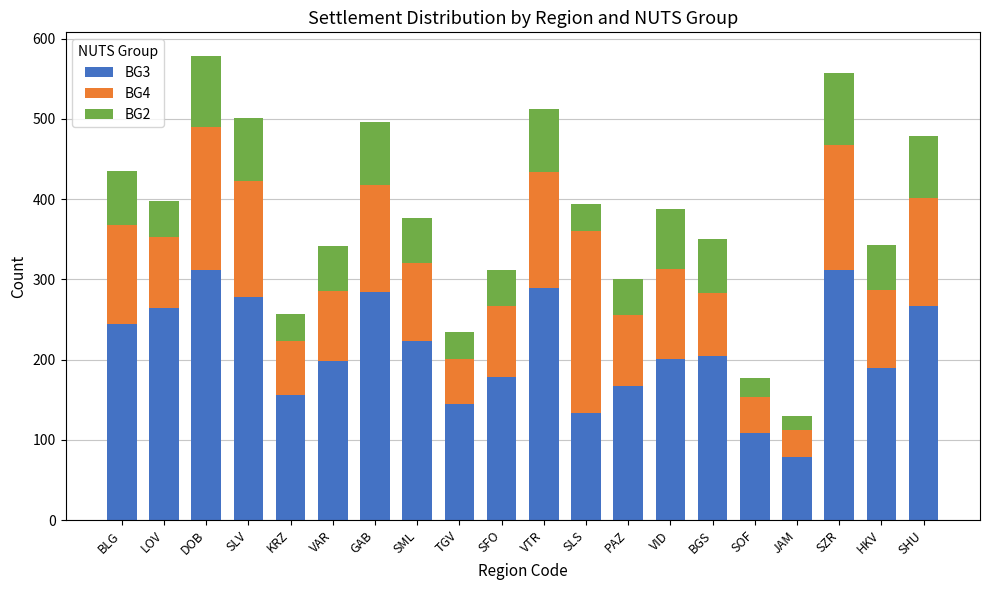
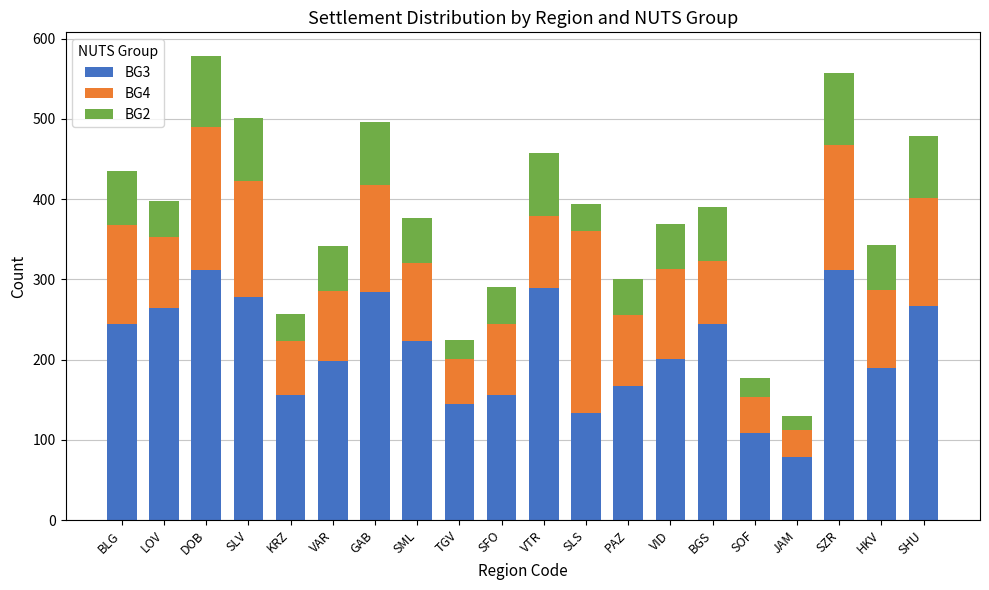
  {
    "BG3": {
      "BLG": 250,
      "LOV": 260,
      "DOB": 310,
      "SLV": 280,
      "KRZ": 160,
      "VAR": 200,
      "GAB": 280,
      "SML": 220,
      "TGV": 150,
-     "SFO": 180,
+     "SFO": 160,
      "VTR": 290,
      "SLS": 130,
      "PAZ": 170,
      "VID": 200,
-     "BGS": 210,
+     "BGS": 250,
      "SOF": 110,
      "JAM": 80,
      "SZR": 310,
      "HKV": 190,
      "SHU": 270
    },
    "BG4": {
      "BLG": 120,
      "LOV": 90,
      "DOB": 180,
      "SLV": 150,
      "KRZ": 70,
      "VAR": 90,
      "GAB": 130,
      "SML": 100,
      "TGV": 60,
      "SFO": 90,
-     "VTR": 150,
+     "VTR": 90,
      "SLS": 230,
      "PAZ": 90,
      "VID": 110,
      "BGS": 80,
      "SOF": 50,
      "JAM": 30,
      "SZR": 160,
      "HKV": 100,
      "SHU": 130
    },
    "BG2": {
      "BLG": 70,
      "LOV": 50,
      "DOB": 90,
      "SLV": 80,
      "KRZ": 30,
      "VAR": 60,
      "GAB": 80,
      "SML": 60,
-     "TGV": 30,
+     "TGV": 20,
      "SFO": 50,
      "VTR": 80,
      "SLS": 30,
      "PAZ": 50,
-     "VID": 80,
+     "VID": 60,
      "BGS": 70,
      "SOF": 20,
      "JAM": 20,
      "SZR": 90,
      "HKV": 60,
      "SHU": 80
    }
  }
